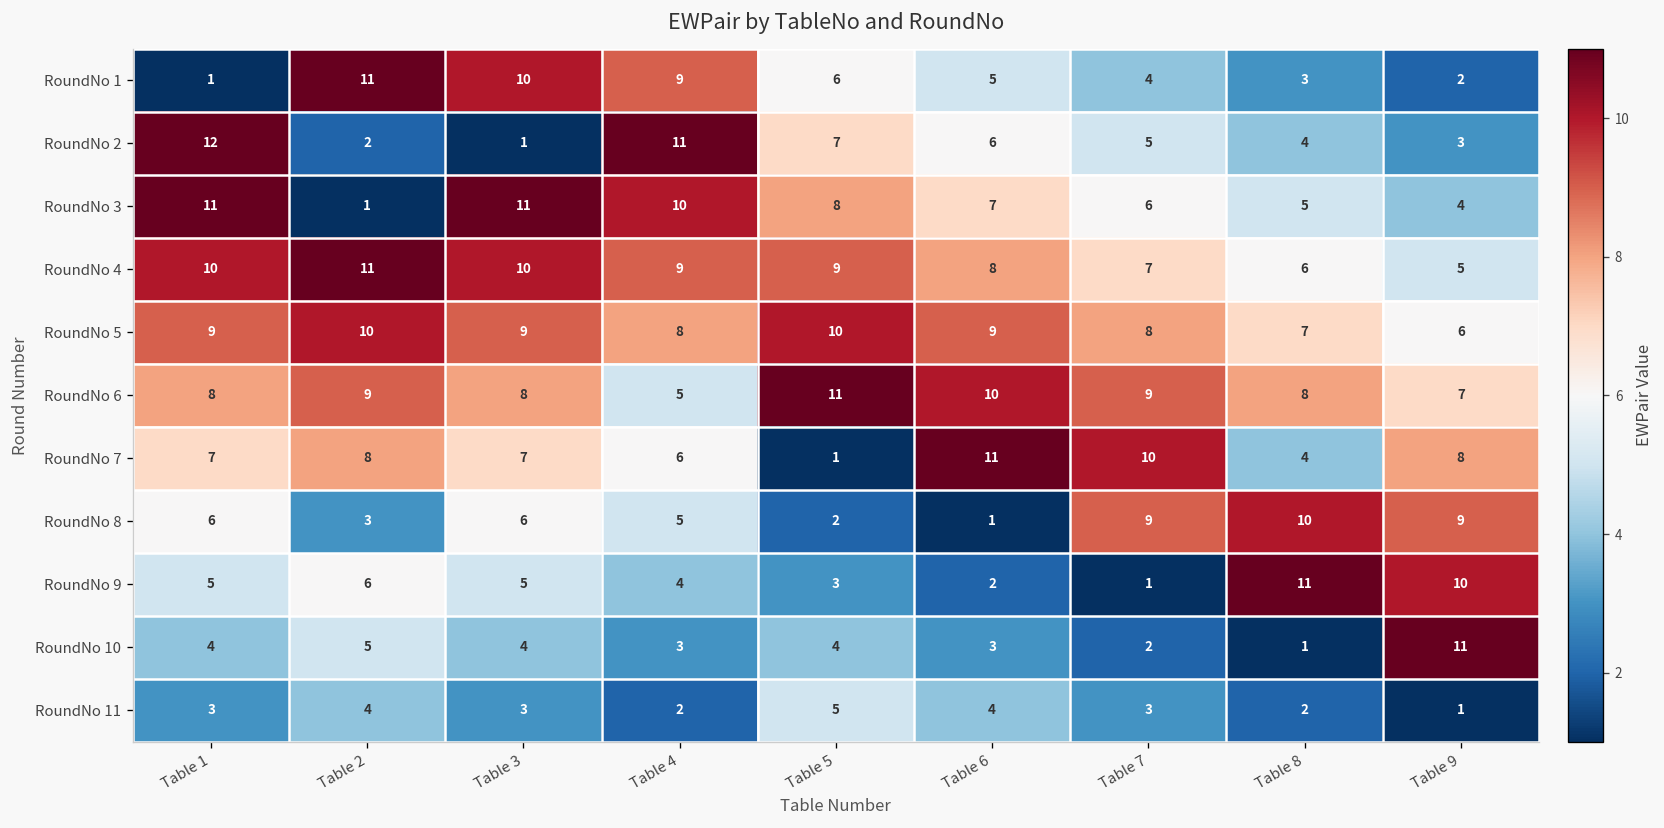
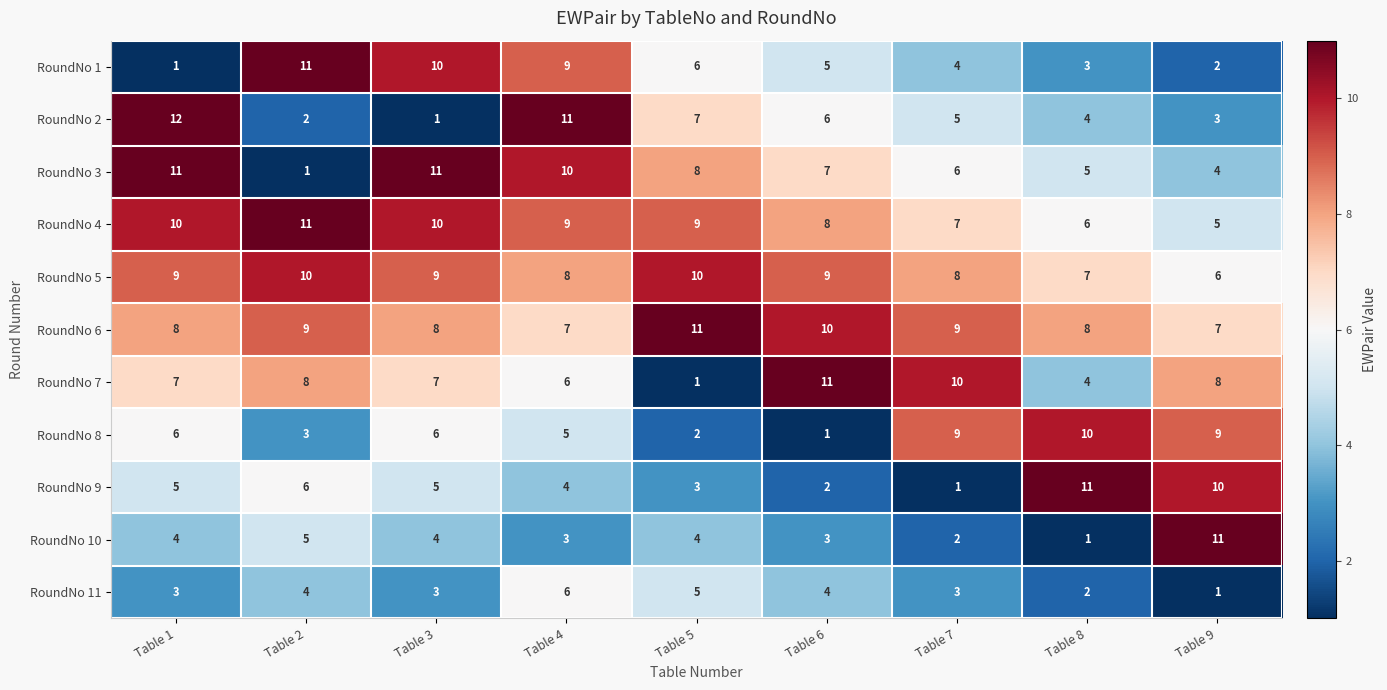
  {
    "RoundNo 1": {
      "Table 1": 1,
      "Table 2": 11,
      "Table 3": 10,
      "Table 4": 9,
      "Table 5": 6,
      "Table 6": 5,
      "Table 7": 4,
      "Table 8": 3,
      "Table 9": 2
    },
    "RoundNo 2": {
      "Table 1": 12,
      "Table 2": 2,
      "Table 3": 1,
      "Table 4": 11,
      "Table 5": 7,
      "Table 6": 6,
      "Table 7": 5,
      "Table 8": 4,
      "Table 9": 3
    },
    "RoundNo 3": {
      "Table 1": 11,
      "Table 2": 1,
      "Table 3": 11,
      "Table 4": 10,
      "Table 5": 8,
      "Table 6": 7,
      "Table 7": 6,
      "Table 8": 5,
      "Table 9": 4
    },
    "RoundNo 4": {
      "Table 1": 10,
      "Table 2": 11,
      "Table 3": 10,
      "Table 4": 9,
      "Table 5": 9,
      "Table 6": 8,
      "Table 7": 7,
      "Table 8": 6,
      "Table 9": 5
    },
    "RoundNo 5": {
      "Table 1": 9,
      "Table 2": 10,
      "Table 3": 9,
      "Table 4": 8,
      "Table 5": 10,
      "Table 6": 9,
      "Table 7": 8,
      "Table 8": 7,
      "Table 9": 6
    },
    "RoundNo 6": {
      "Table 1": 8,
      "Table 2": 9,
      "Table 3": 8,
-     "Table 4": 5,
+     "Table 4": 7,
      "Table 5": 11,
      "Table 6": 10,
      "Table 7": 9,
      "Table 8": 8,
      "Table 9": 7
    },
    "RoundNo 7": {
      "Table 1": 7,
      "Table 2": 8,
      "Table 3": 7,
      "Table 4": 6,
      "Table 5": 1,
      "Table 6": 11,
      "Table 7": 10,
      "Table 8": 4,
      "Table 9": 8
    },
    "RoundNo 8": {
      "Table 1": 6,
      "Table 2": 3,
      "Table 3": 6,
      "Table 4": 5,
      "Table 5": 2,
      "Table 6": 1,
      "Table 7": 9,
      "Table 8": 10,
      "Table 9": 9
    },
    "RoundNo 9": {
      "Table 1": 5,
      "Table 2": 6,
      "Table 3": 5,
      "Table 4": 4,
      "Table 5": 3,
      "Table 6": 2,
      "Table 7": 1,
      "Table 8": 11,
      "Table 9": 10
    },
    "RoundNo 10": {
      "Table 1": 4,
      "Table 2": 5,
      "Table 3": 4,
      "Table 4": 3,
      "Table 5": 4,
      "Table 6": 3,
      "Table 7": 2,
      "Table 8": 1,
      "Table 9": 11
    },
    "RoundNo 11": {
      "Table 1": 3,
      "Table 2": 4,
      "Table 3": 3,
-     "Table 4": 2,
+     "Table 4": 6,
      "Table 5": 5,
      "Table 6": 4,
      "Table 7": 3,
      "Table 8": 2,
      "Table 9": 1
    }
  }
